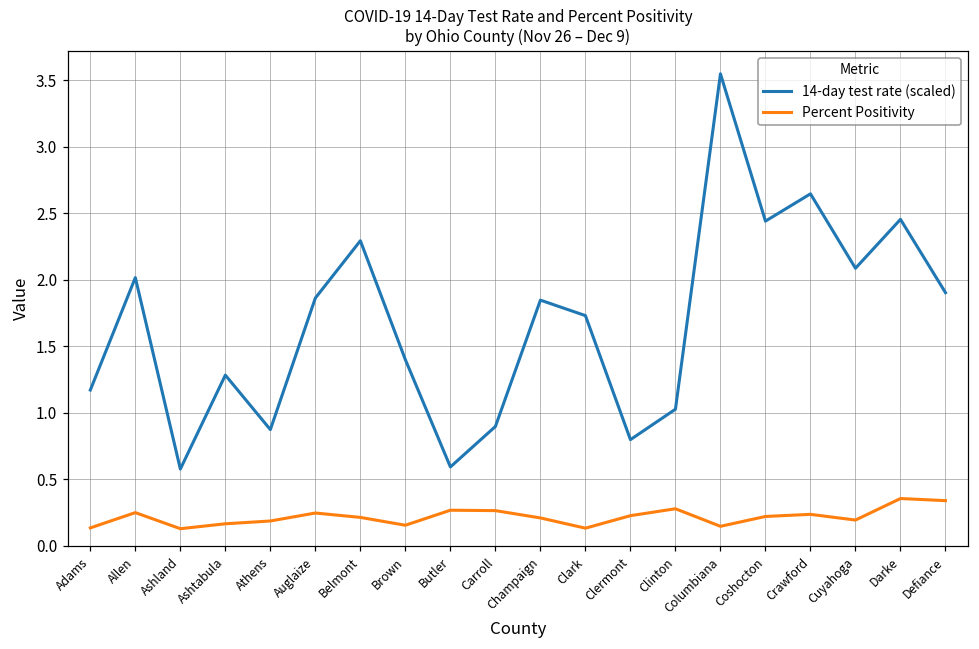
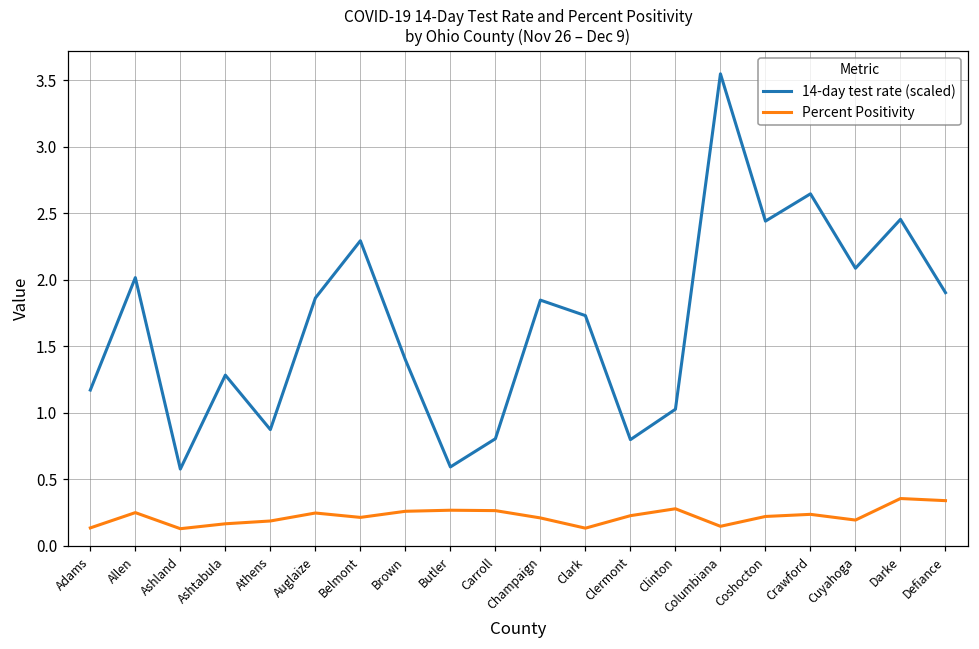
  {
    "14-day test rate (scaled)": {
      "Adams": 1.17,
      "Allen": 2.02,
      "Ashland": 0.58,
      "Ashtabula": 1.28,
      "Athens": 0.87,
      "Auglaize": 1.86,
      "Belmont": 2.29,
      "Brown": 1.40,
      "Butler": 0.59,
-     "Carroll": 0.90,
+     "Carroll": 0.80,
      "Champaign": 1.85,
      "Clark": 1.73,
      "Clermont": 0.80,
      "Clinton": 1.03,
      "Columbiana": 3.55,
      "Coshocton": 2.44,
      "Crawford": 2.65,
      "Cuyahoga": 2.09,
      "Darke": 2.46,
      "Defiance": 1.90
    },
    "Percent Positivity": {
      "Adams": 0.13,
      "Allen": 0.25,
      "Ashland": 0.13,
      "Ashtabula": 0.17,
      "Athens": 0.19,
      "Auglaize": 0.25,
      "Belmont": 0.21,
-     "Brown": 0.15,
+     "Brown": 0.26,
      "Butler": 0.27,
      "Carroll": 0.26,
      "Champaign": 0.21,
      "Clark": 0.13,
      "Clermont": 0.23,
      "Clinton": 0.28,
      "Columbiana": 0.15,
      "Coshocton": 0.22,
      "Crawford": 0.24,
      "Cuyahoga": 0.19,
      "Darke": 0.36,
      "Defiance": 0.34
    }
  }
